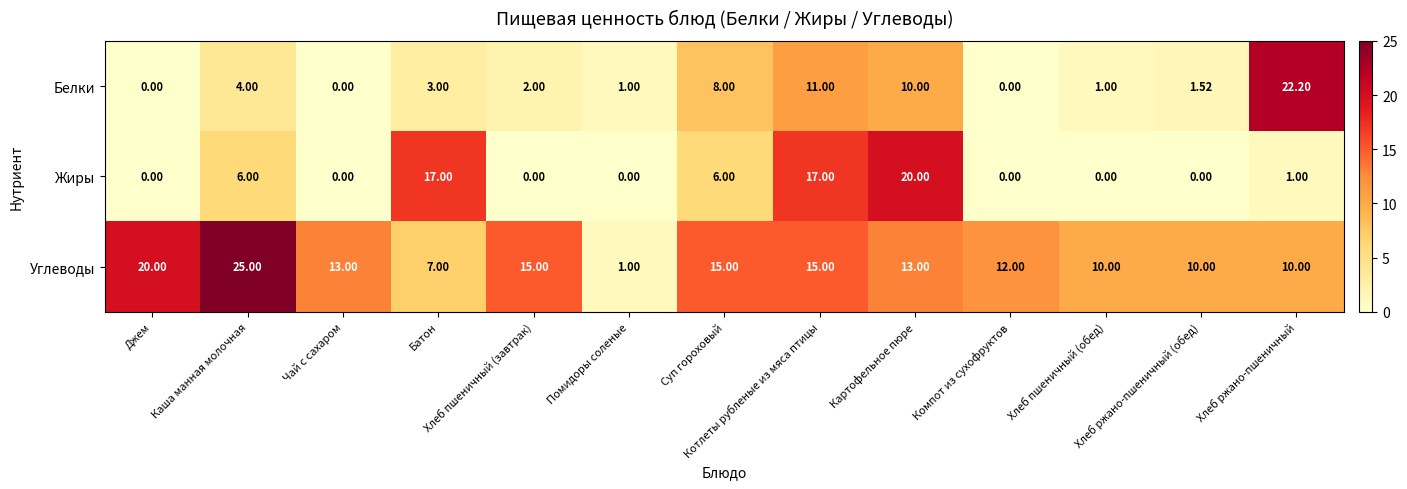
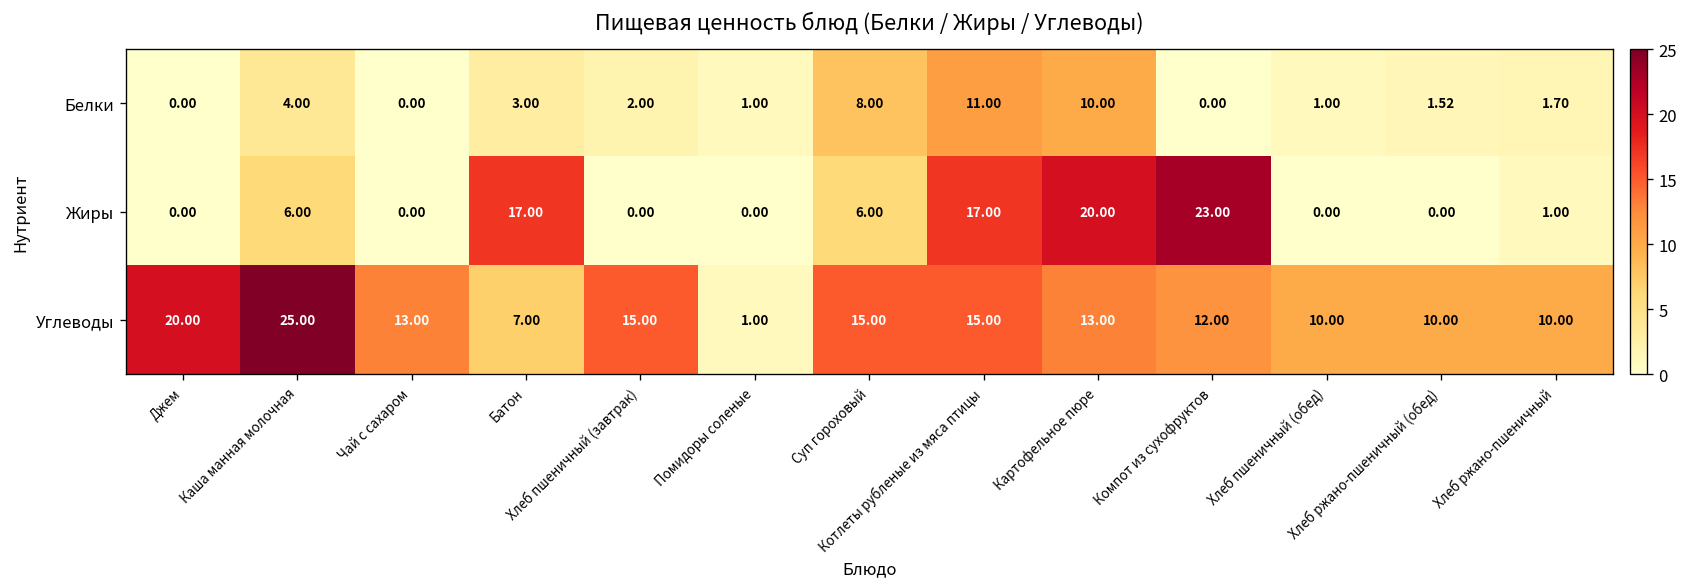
  {
    "Белки": {
      "Джем": 0.00,
      "Каша манная молочная": 4.00,
      "Чай с сахаром": 0.00,
      "Батон": 3.00,
      "Хлеб пшеничный (завтрак)": 2.00,
      "Помидоры соленые": 1.00,
      "Суп гороховый": 8.00,
      "Котлеты рубленые из мяса птицы": 11.00,
      "Картофельное пюре": 10.00,
      "Компот из сухофруктов": 0.00,
      "Хлеб пшеничный (обед)": 1.00,
      "Хлеб ржано-пшеничный (обед)": 1.52,
-     "Хлеб ржано-пшеничный": 22.20
+     "Хлеб ржано-пшеничный": 1.70
    },
    "Жиры": {
      "Джем": 0.00,
      "Каша манная молочная": 6.00,
      "Чай с сахаром": 0.00,
      "Батон": 17.00,
      "Хлеб пшеничный (завтрак)": 0.00,
      "Помидоры соленые": 0.00,
      "Суп гороховый": 6.00,
      "Котлеты рубленые из мяса птицы": 17.00,
      "Картофельное пюре": 20.00,
-     "Компот из сухофруктов": 0.00,
+     "Компот из сухофруктов": 23.00,
      "Хлеб пшеничный (обед)": 0.00,
      "Хлеб ржано-пшеничный (обед)": 0.00,
      "Хлеб ржано-пшеничный": 1.00
    },
    "Углеводы": {
      "Джем": 20.00,
      "Каша манная молочная": 25.00,
      "Чай с сахаром": 13.00,
      "Батон": 7.00,
      "Хлеб пшеничный (завтрак)": 15.00,
      "Помидоры соленые": 1.00,
      "Суп гороховый": 15.00,
      "Котлеты рубленые из мяса птицы": 15.00,
      "Картофельное пюре": 13.00,
      "Компот из сухофруктов": 12.00,
      "Хлеб пшеничный (обед)": 10.00,
      "Хлеб ржано-пшеничный (обед)": 10.00,
      "Хлеб ржано-пшеничный": 10.00
    }
  }
